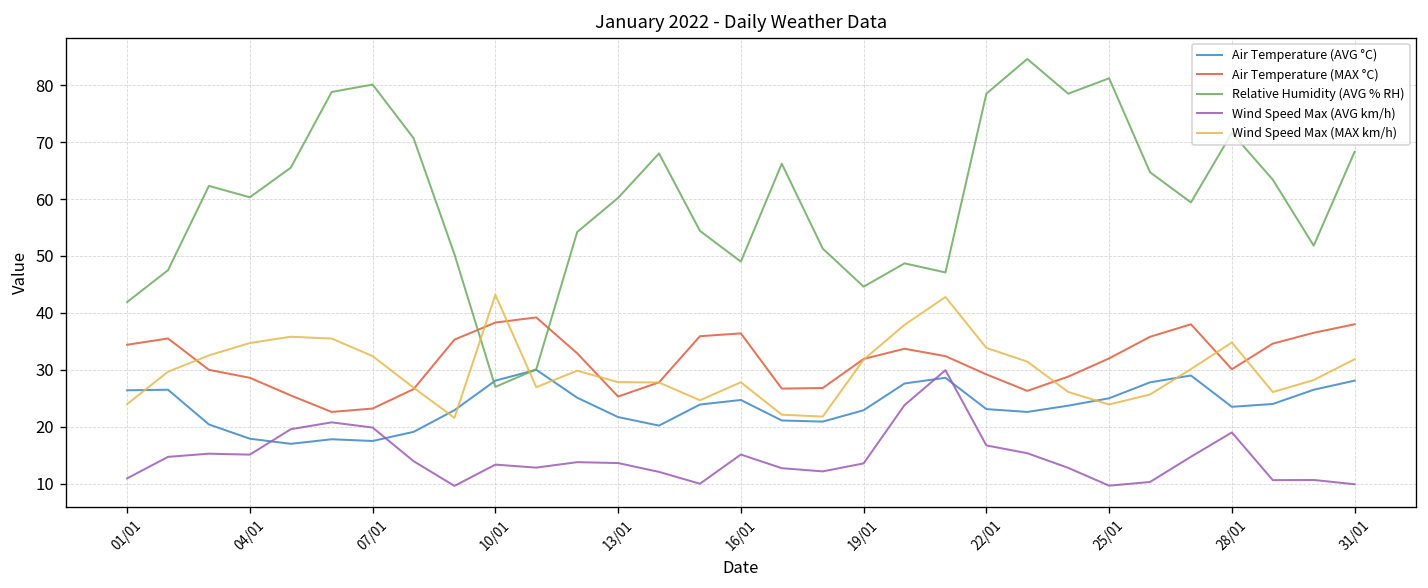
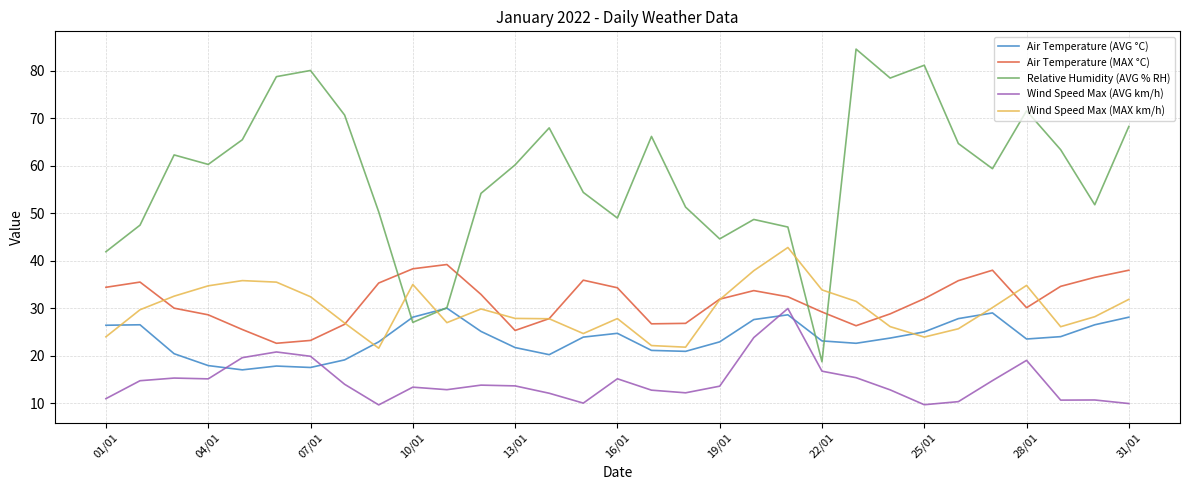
  {
    "Air Temperature (AVG °C)": {
      "01/01": 26,
      "04/01": 18,
      "07/01": 18,
      "10/01": 28,
      "13/01": 22,
      "16/01": 25,
      "19/01": 23,
      "22/01": 23,
      "25/01": 25,
      "28/01": 24,
      "31/01": 28
    },
    "Air Temperature (MAX °C)": {
      "01/01": 34,
      "04/01": 29,
      "07/01": 23,
      "10/01": 38,
      "13/01": 25,
-     "16/01": 36,
+     "16/01": 34,
      "22/01": 29,
      "25/01": 32,
      "28/01": 30,
      "31/01": 38
    },
    "Relative Humidity (AVG % RH)": {
      "01/01": 42,
      "04/01": 60,
      "07/01": 80,
      "10/01": 27,
      "13/01": 60,
      "16/01": 49,
      "19/01": 45,
-     "22/01": 79,
+     "22/01": 19,
      "25/01": 81,
      "31/01": 68
    },
    "Wind Speed Max (AVG km/h)": {
      "01/01": 11,
      "04/01": 15,
      "07/01": 20,
      "10/01": 13,
      "13/01": 14,
      "16/01": 15,
      "19/01": 14,
      "22/01": 17,
      "25/01": 10,
      "28/01": 19,
      "31/01": 10
    },
    "Wind Speed Max (MAX km/h)": {
      "01/01": 24,
      "04/01": 35,
      "07/01": 32,
-     "10/01": 43,
+     "10/01": 35,
      "13/01": 28,
      "16/01": 28,
      "22/01": 34,
      "25/01": 24,
      "28/01": 35,
      "31/01": 32
    }
  }
